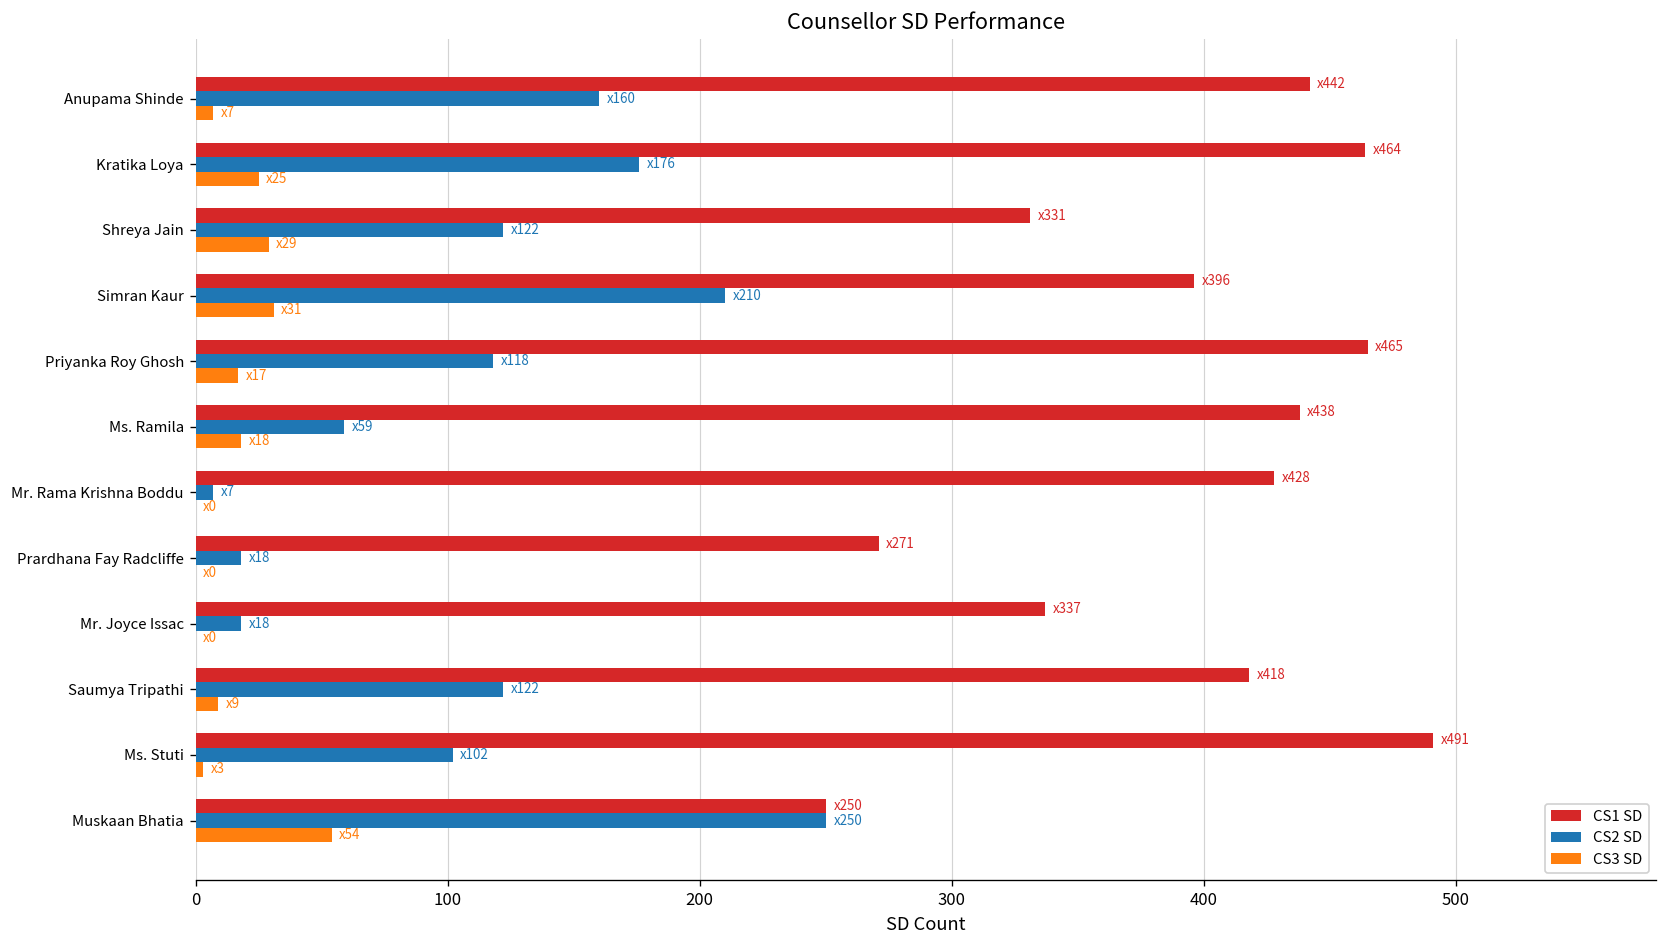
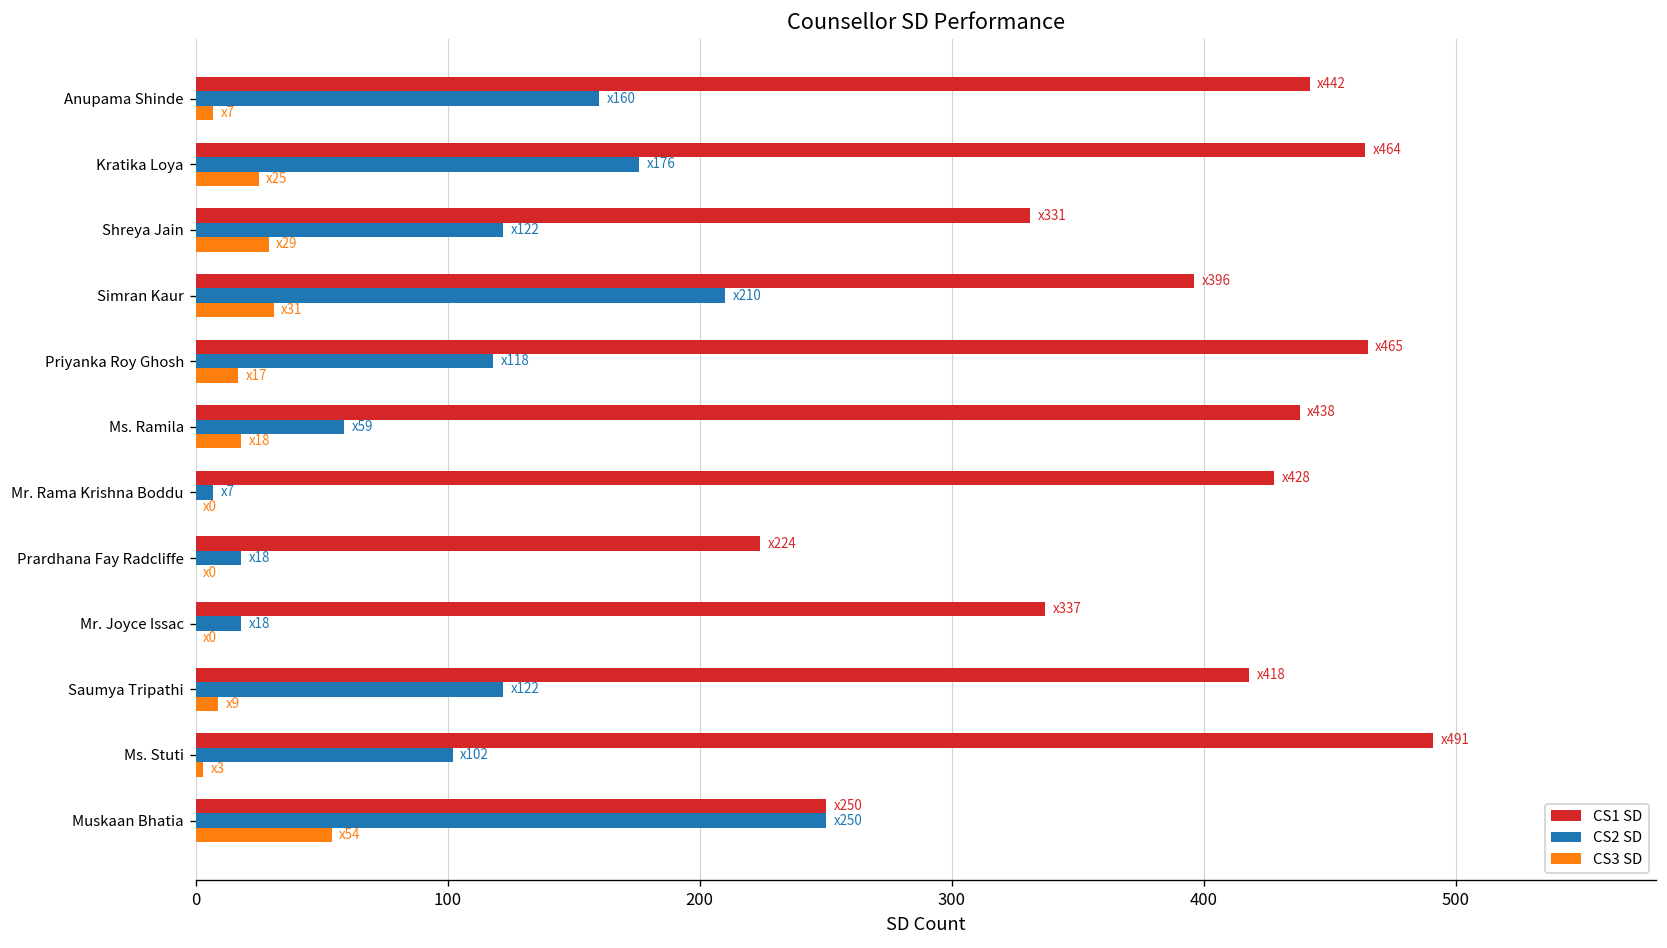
  {
    "CS1 SD": {
-     "Prardhana Fay Radcliffe": 271
+     "Prardhana Fay Radcliffe": 224
    },
    "CS2 SD": {
      "Anupama Shinde": 160,
      "Kratika Loya": 176,
      "Shreya Jain": 122,
      "Simran Kaur": 210,
      "Priyanka Roy Ghosh": 118,
      "Ms. Ramila": 59,
      "Mr. Rama Krishna Boddu": 7,
      "Prardhana Fay Radcliffe": 18,
      "Mr. Joyce Issac": 18,
      "Saumya Tripathi": 122,
      "Ms. Stuti": 102,
      "Muskaan Bhatia": 250
    },
    "CS3 SD": {
      "Anupama Shinde": 7,
      "Kratika Loya": 25,
      "Shreya Jain": 29,
      "Simran Kaur": 31,
      "Priyanka Roy Ghosh": 17,
      "Ms. Ramila": 18,
      "Mr. Rama Krishna Boddu": 0,
      "Prardhana Fay Radcliffe": 0,
      "Mr. Joyce Issac": 0,
      "Saumya Tripathi": 9,
      "Ms. Stuti": 3,
      "Muskaan Bhatia": 54
    }
  }
